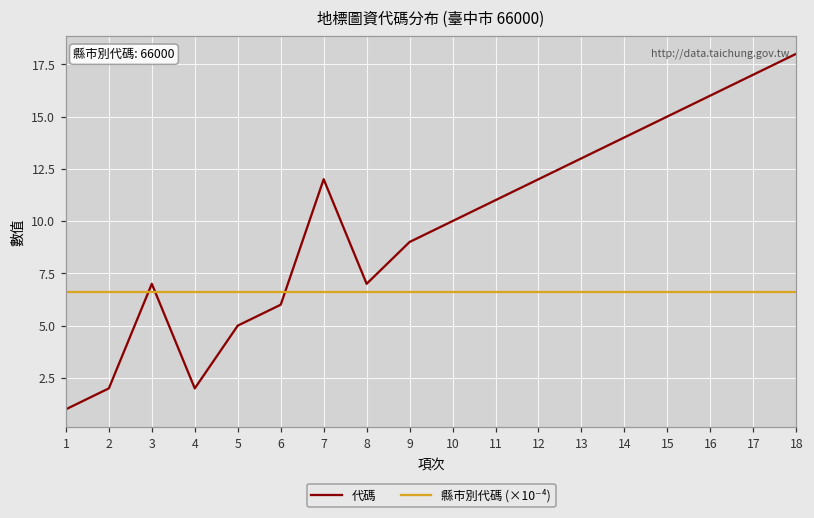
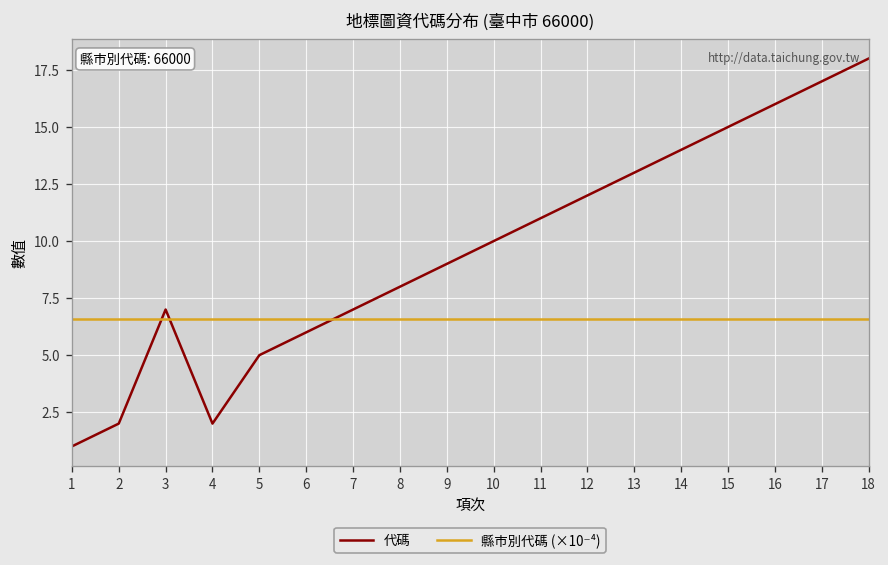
  {
    "代碼": {
      "1": 1,
      "2": 2,
      "3": 7,
      "4": 2,
      "5": 5,
      "6": 6,
-     "7": 12,
-     "8": 7,
+     "7": 7,
+     "8": 8,
      "9": 9,
      "10": 10,
      "11": 11,
      "12": 12,
      "13": 13,
      "14": 14,
      "15": 15,
      "16": 16,
      "17": 17,
      "18": 18
    },
    "縣市別代碼 (×10⁻⁴)": {
      "1": 6.6,
      "2": 6.6,
      "3": 6.6,
      "4": 6.6,
      "5": 6.6,
      "6": 6.6,
      "7": 6.6,
      "8": 6.6,
      "9": 6.6,
      "10": 6.6,
      "11": 6.6,
      "12": 6.6,
      "13": 6.6,
      "14": 6.6,
      "15": 6.6,
      "16": 6.6,
      "17": 6.6,
      "18": 6.6
    }
  }
